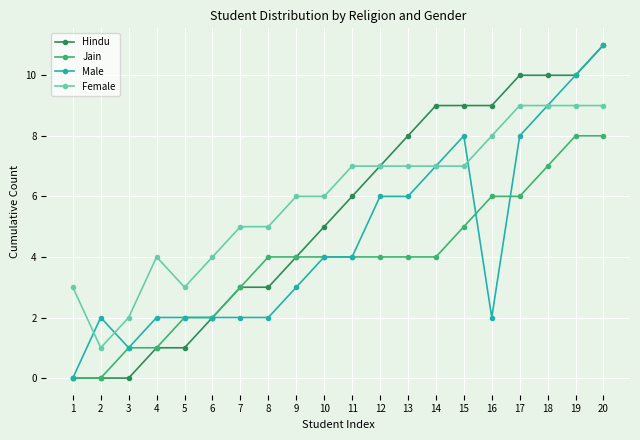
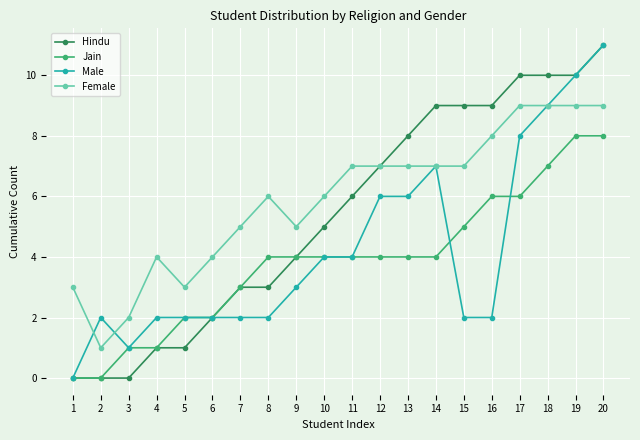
  {
    "Male": {
      "2": 2,
      "4": 2,
      "7": 2,
      "8": 2,
      "9": 3,
      "12": 6,
      "13": 6,
-     "15": 8,
+     "15": 2,
      "16": 2,
      "17": 8
    },
    "Female": {
      "1": 3,
      "2": 1,
      "3": 2,
      "4": 4,
      "5": 3,
      "6": 4,
      "7": 5,
-     "8": 5,
-     "9": 6,
+     "8": 6,
+     "9": 5,
      "10": 6,
      "11": 7,
      "13": 7,
      "15": 7,
      "16": 8,
      "17": 9,
      "19": 9,
      "20": 9
    }
  }
